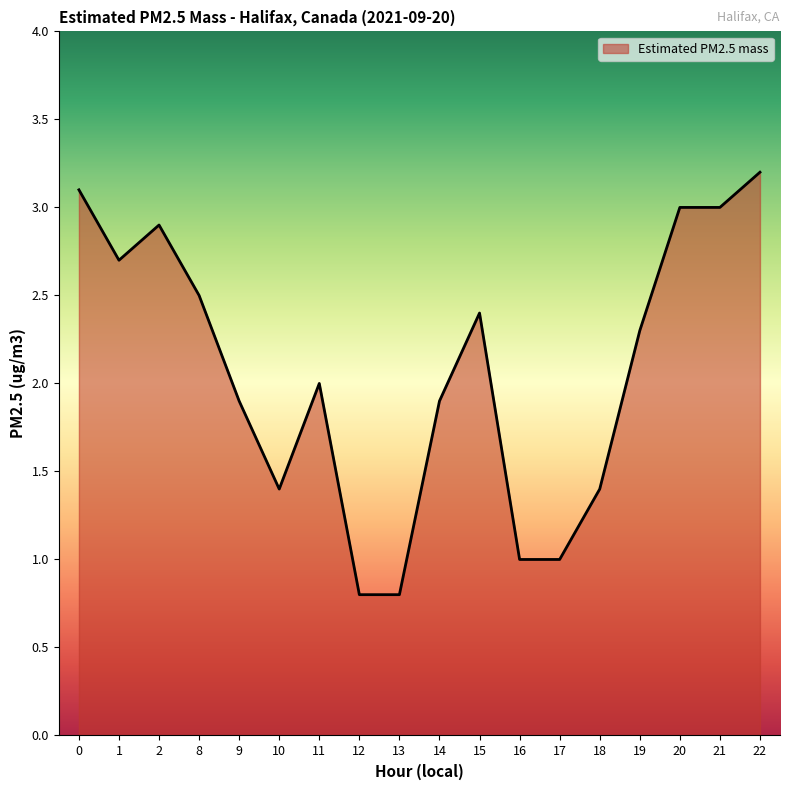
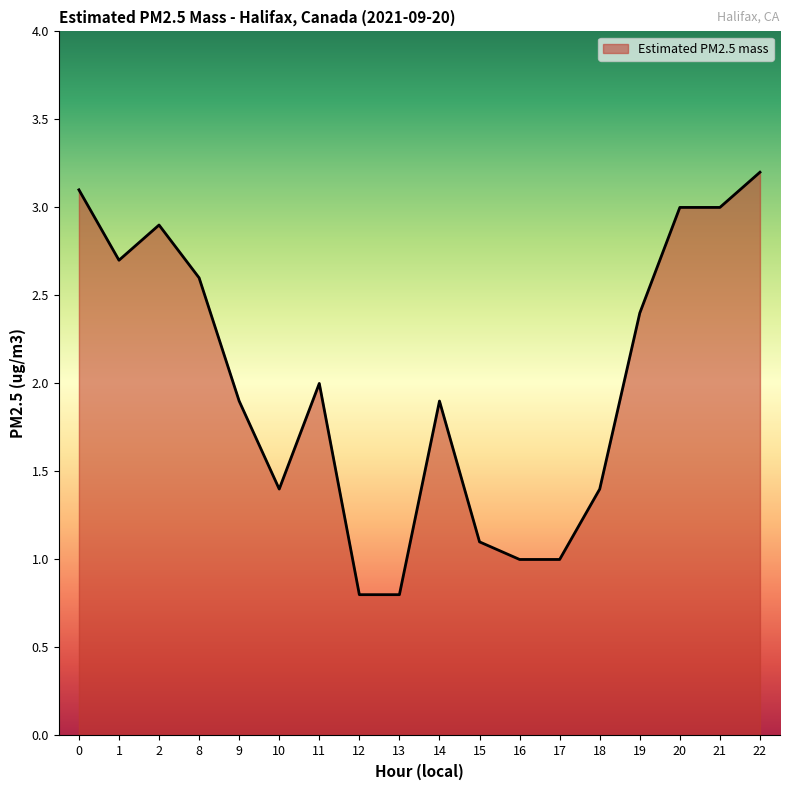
  {
    "0": 3.1,
    "1": 2.7,
    "2": 2.9,
-   "8": 2.5,
+   "8": 2.6,
    "9": 1.9,
    "10": 1.4,
    "11": 2.0,
    "12": 0.8,
    "13": 0.8,
    "14": 1.9,
-   "15": 2.4,
+   "15": 1.1,
    "16": 1.0,
    "17": 1.0,
    "18": 1.4,
-   "19": 2.3,
+   "19": 2.4,
    "20": 3.0,
    "21": 3.0,
    "22": 3.2
  }
